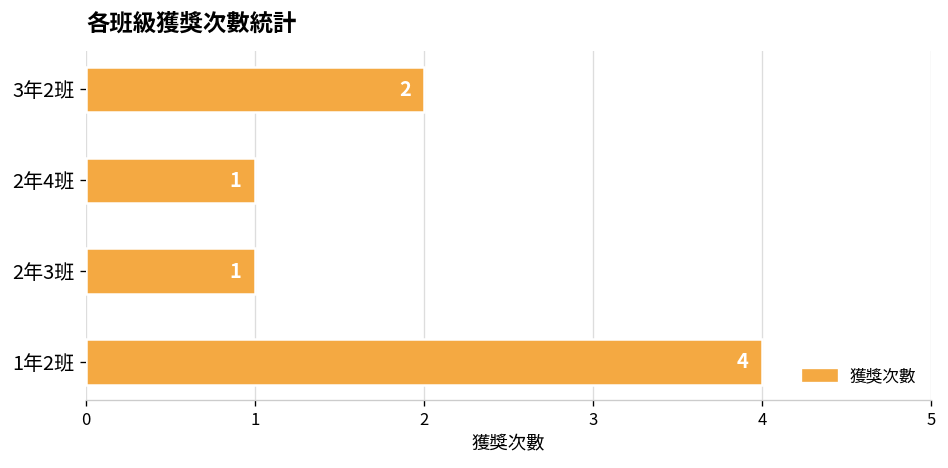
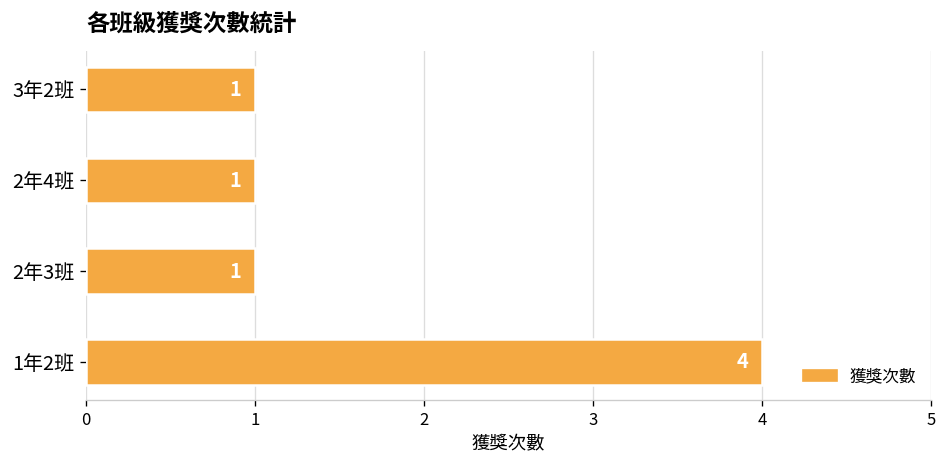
  {
-   "3年2班": 2,
+   "3年2班": 1,
    "2年4班": 1,
    "2年3班": 1,
    "1年2班": 4
  }
